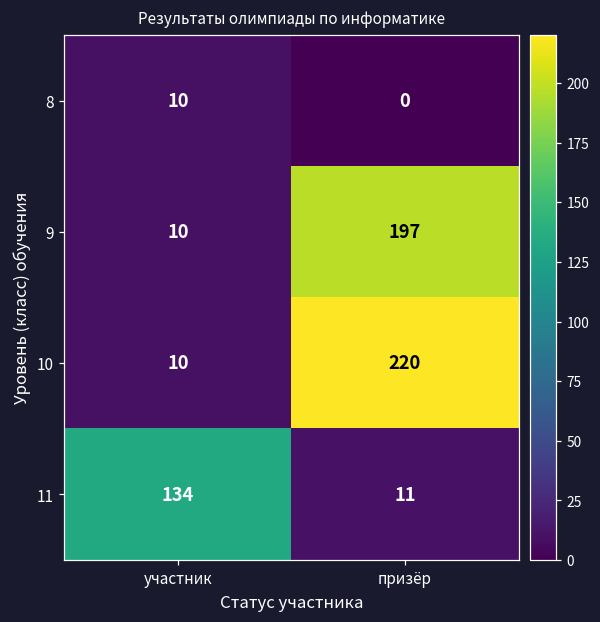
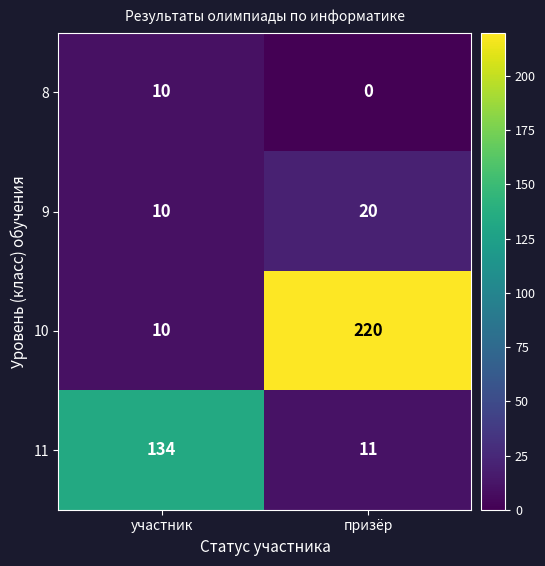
  {
    "8": {
      "участник": 10,
      "призёр": 0
    },
    "9": {
      "участник": 10,
-     "призёр": 197
+     "призёр": 20
    },
    "10": {
      "участник": 10,
      "призёр": 220
    },
    "11": {
      "участник": 134,
      "призёр": 11
    }
  }
